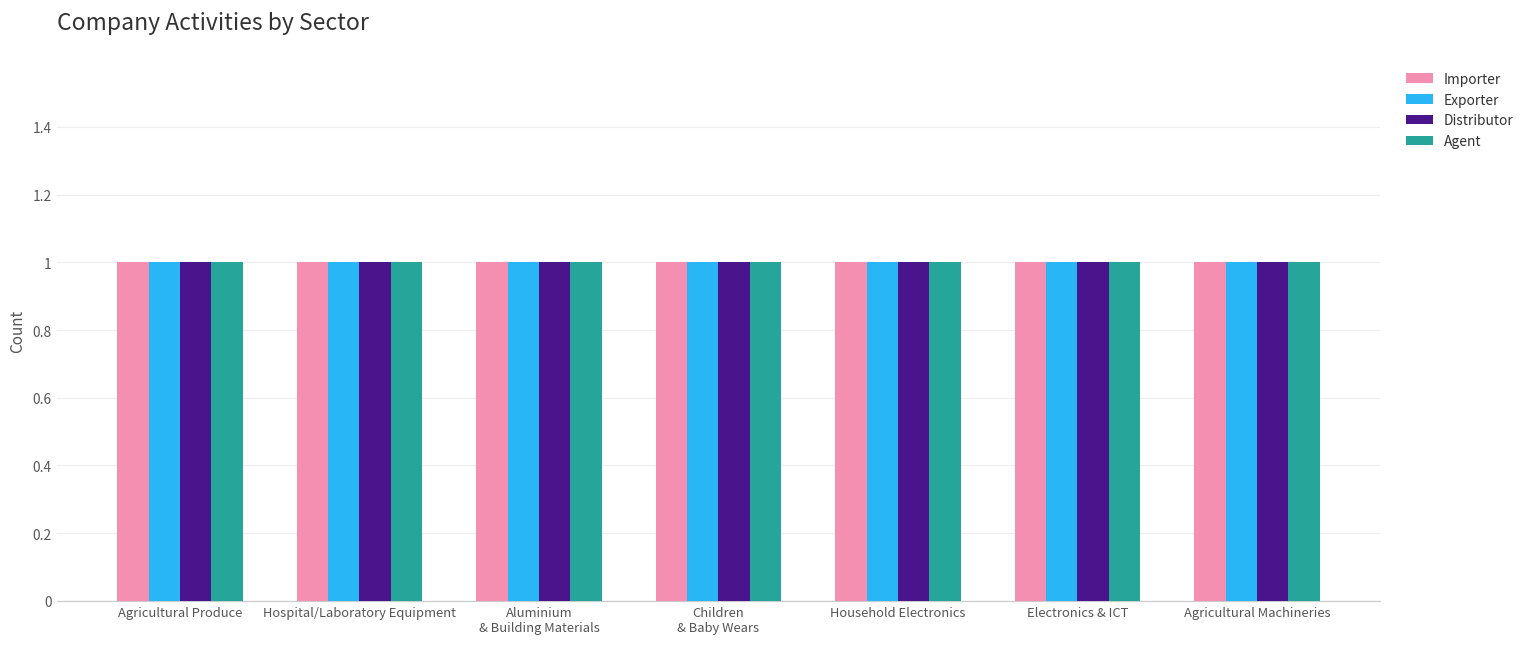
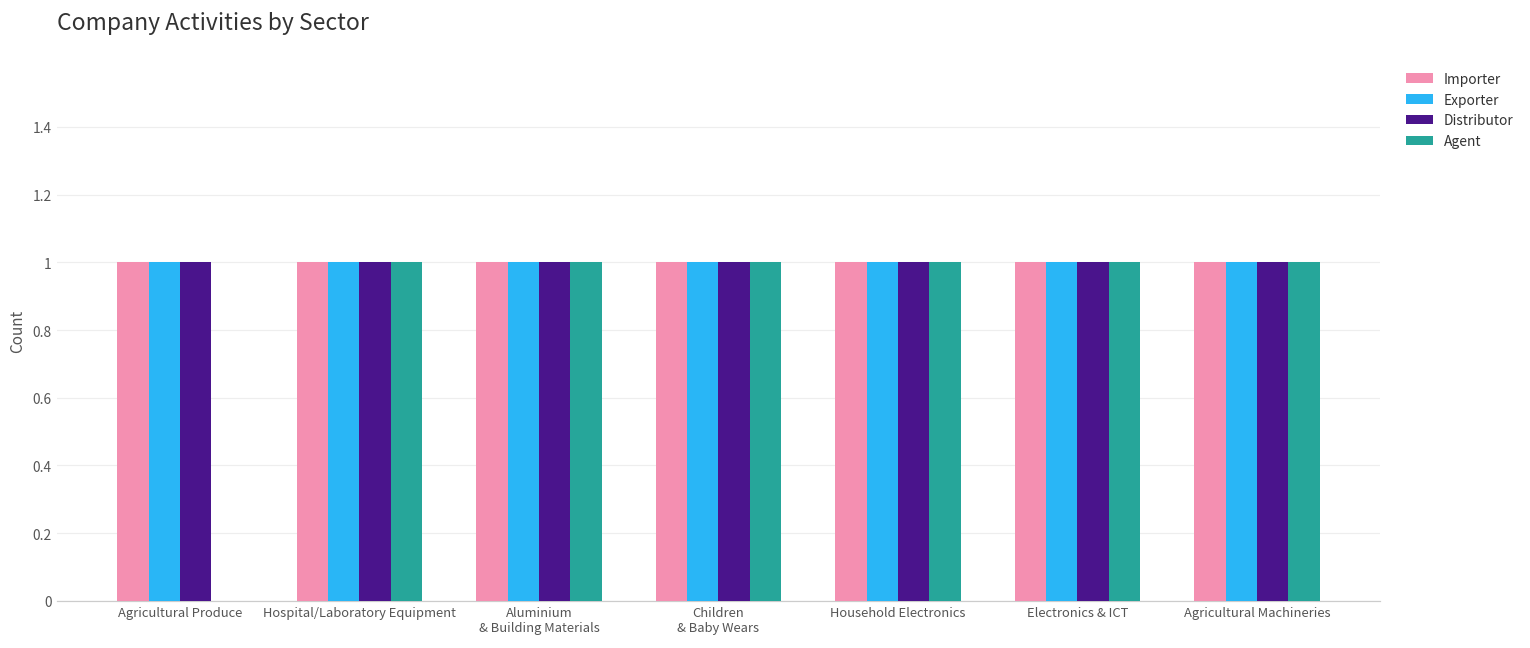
  {
    "Importer": {
      "Agricultural Produce": 1,
      "Hospital/Laboratory Equipment": 1,
      "Aluminium & Building Materials": 1,
      "Children & Baby Wears": 1,
      "Household Electronics": 1,
      "Electronics & ICT": 1,
      "Agricultural Machineries": 1
    },
    "Exporter": {
      "Agricultural Produce": 1,
      "Hospital/Laboratory Equipment": 1,
      "Aluminium & Building Materials": 1,
      "Children & Baby Wears": 1,
      "Household Electronics": 1,
      "Electronics & ICT": 1,
      "Agricultural Machineries": 1
    },
    "Distributor": {
      "Agricultural Produce": 1,
      "Hospital/Laboratory Equipment": 1,
      "Aluminium & Building Materials": 1,
      "Children & Baby Wears": 1,
      "Household Electronics": 1,
      "Electronics & ICT": 1,
      "Agricultural Machineries": 1
    },
    "Agent": {
-     "Agricultural Produce": 1,
+     "Agricultural Produce": 0,
      "Hospital/Laboratory Equipment": 1,
      "Aluminium & Building Materials": 1,
      "Children & Baby Wears": 1,
      "Household Electronics": 1,
      "Electronics & ICT": 1,
      "Agricultural Machineries": 1
    }
  }
